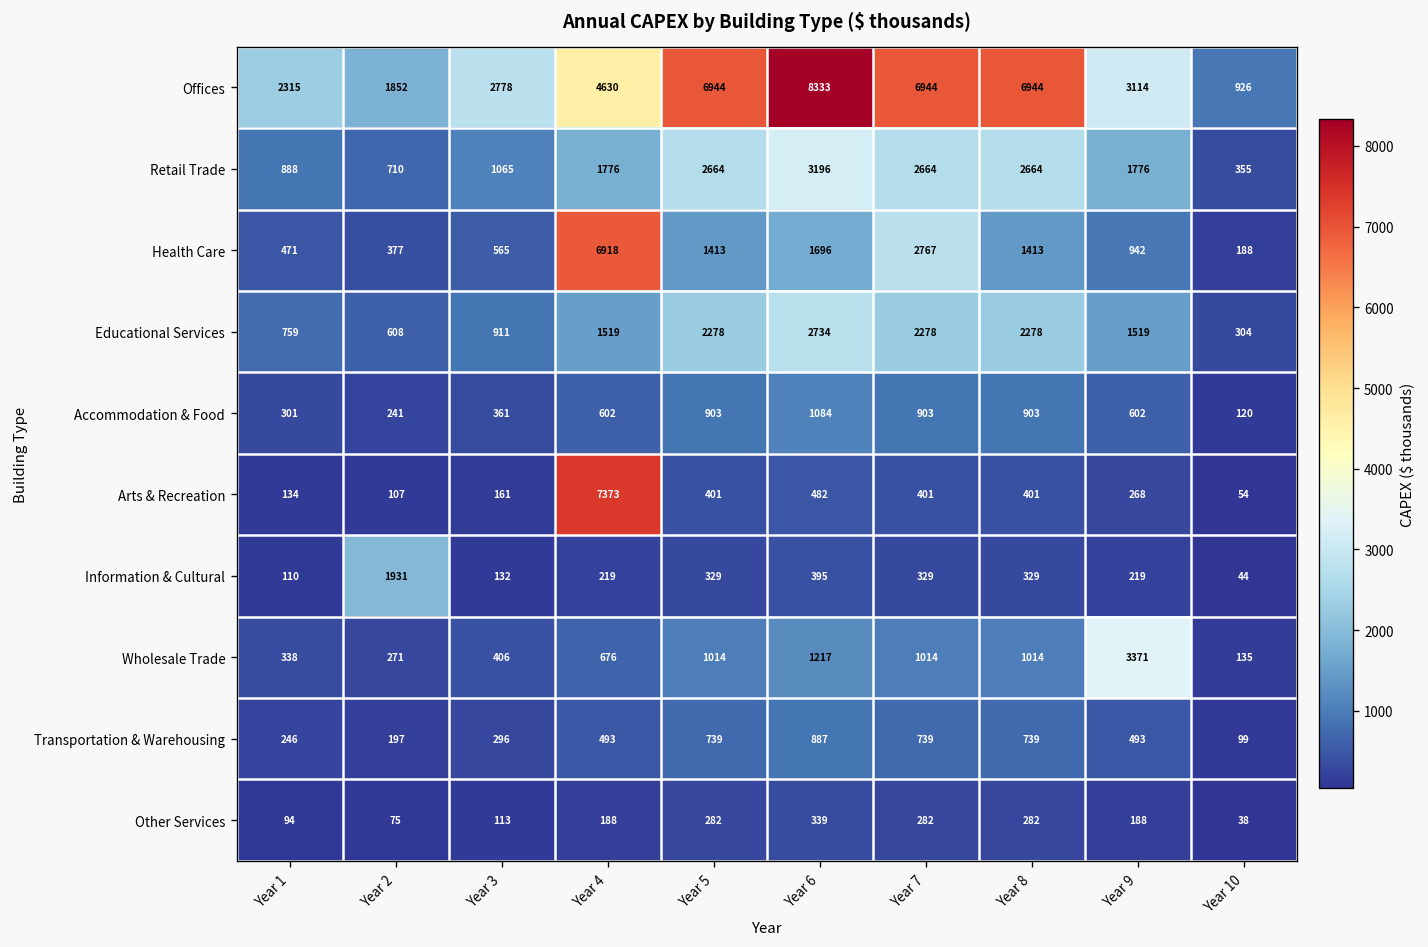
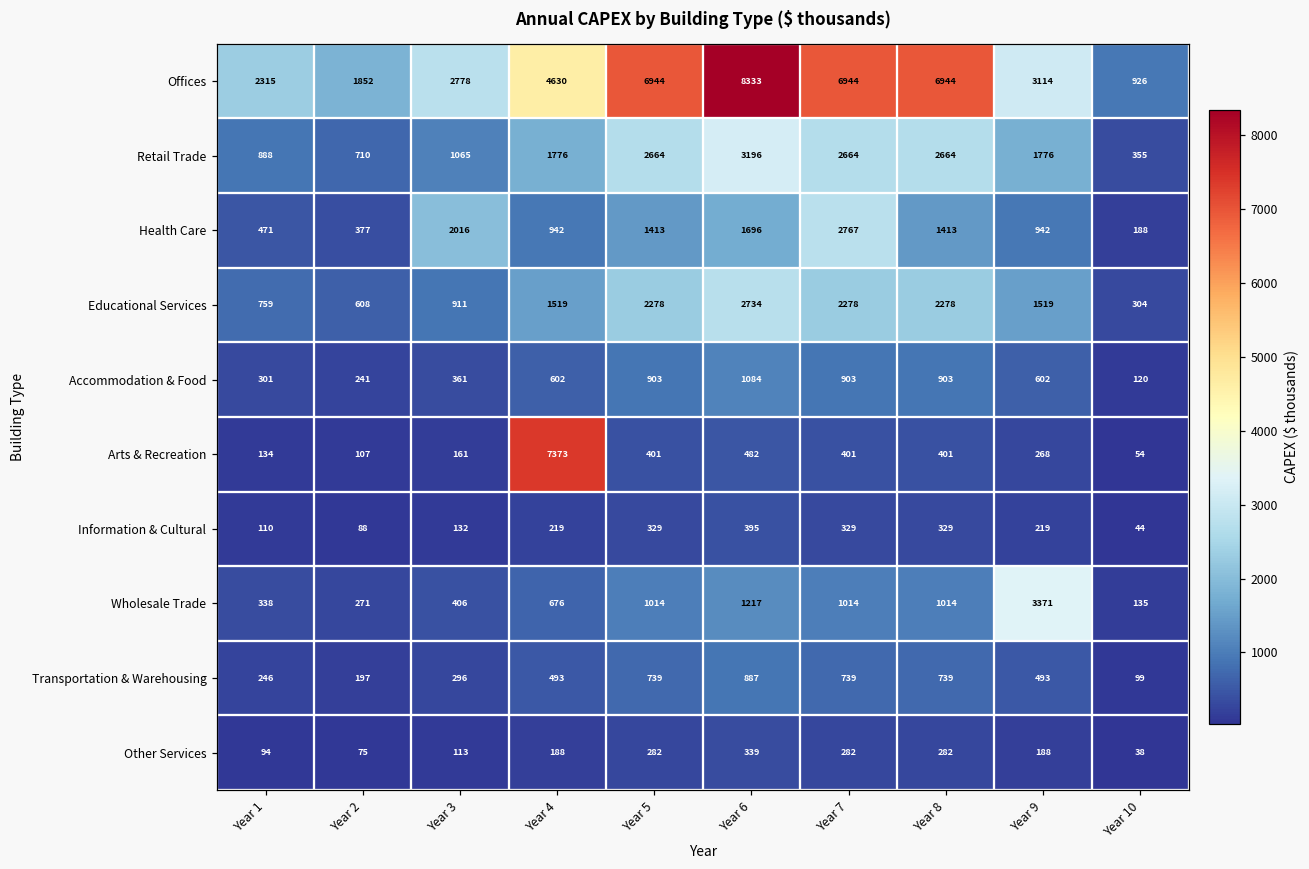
  {
    "Offices": {
      "Year 1": 2315,
      "Year 2": 1852,
      "Year 3": 2778,
      "Year 4": 4630,
      "Year 5": 6944,
      "Year 6": 8333,
      "Year 7": 6944,
      "Year 8": 6944,
      "Year 9": 3114,
      "Year 10": 926
    },
    "Retail Trade": {
      "Year 1": 888,
      "Year 2": 710,
      "Year 3": 1065,
      "Year 4": 1776,
      "Year 5": 2664,
      "Year 6": 3196,
      "Year 7": 2664,
      "Year 8": 2664,
      "Year 9": 1776,
      "Year 10": 355
    },
    "Health Care": {
      "Year 1": 471,
      "Year 2": 377,
-     "Year 3": 565,
-     "Year 4": 6918,
+     "Year 3": 2016,
+     "Year 4": 942,
      "Year 5": 1413,
      "Year 6": 1696,
      "Year 7": 2767,
      "Year 8": 1413,
      "Year 9": 942,
      "Year 10": 188
    },
    "Educational Services": {
      "Year 1": 759,
      "Year 2": 608,
      "Year 3": 911,
      "Year 4": 1519,
      "Year 5": 2278,
      "Year 6": 2734,
      "Year 7": 2278,
      "Year 8": 2278,
      "Year 9": 1519,
      "Year 10": 304
    },
    "Accommodation & Food": {
      "Year 1": 301,
      "Year 2": 241,
      "Year 3": 361,
      "Year 4": 602,
      "Year 5": 903,
      "Year 6": 1084,
      "Year 7": 903,
      "Year 8": 903,
      "Year 9": 602,
      "Year 10": 120
    },
    "Arts & Recreation": {
      "Year 1": 134,
      "Year 2": 107,
      "Year 3": 161,
      "Year 4": 7373,
      "Year 5": 401,
      "Year 6": 482,
      "Year 7": 401,
      "Year 8": 401,
      "Year 9": 268,
      "Year 10": 54
    },
    "Information & Cultural": {
      "Year 1": 110,
-     "Year 2": 1931,
+     "Year 2": 88,
      "Year 3": 132,
      "Year 4": 219,
      "Year 5": 329,
      "Year 6": 395,
      "Year 7": 329,
      "Year 8": 329,
      "Year 9": 219,
      "Year 10": 44
    },
    "Wholesale Trade": {
      "Year 1": 338,
      "Year 2": 271,
      "Year 3": 406,
      "Year 4": 676,
      "Year 5": 1014,
      "Year 6": 1217,
      "Year 7": 1014,
      "Year 8": 1014,
      "Year 9": 3371,
      "Year 10": 135
    },
    "Transportation & Warehousing": {
      "Year 1": 246,
      "Year 2": 197,
      "Year 3": 296,
      "Year 4": 493,
      "Year 5": 739,
      "Year 6": 887,
      "Year 7": 739,
      "Year 8": 739,
      "Year 9": 493,
      "Year 10": 99
    },
    "Other Services": {
      "Year 1": 94,
      "Year 2": 75,
      "Year 3": 113,
      "Year 4": 188,
      "Year 5": 282,
      "Year 6": 339,
      "Year 7": 282,
      "Year 8": 282,
      "Year 9": 188,
      "Year 10": 38
    }
  }
